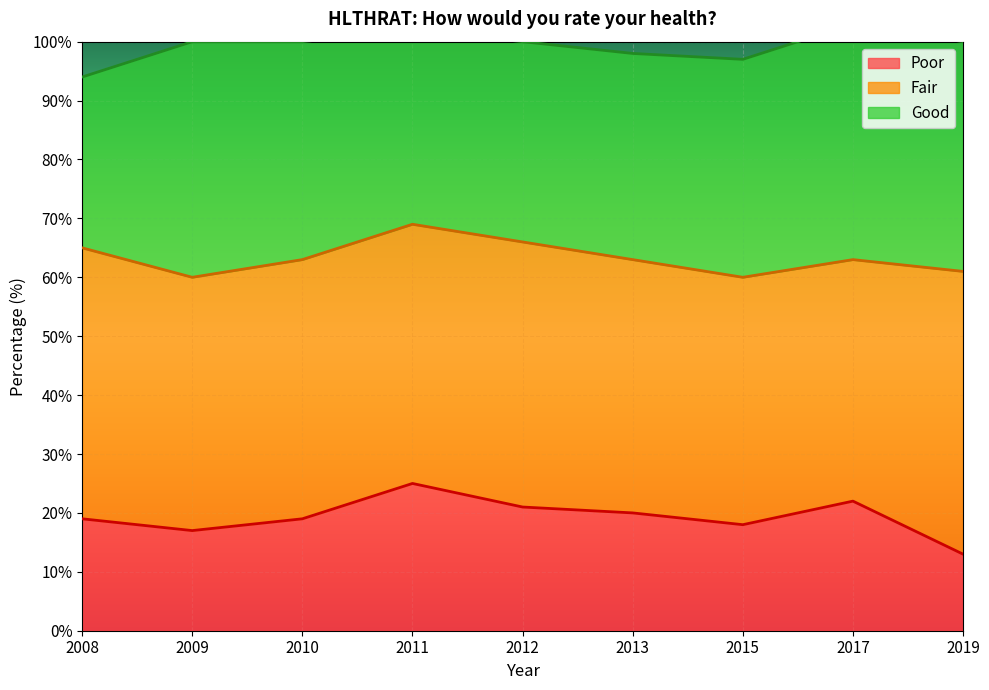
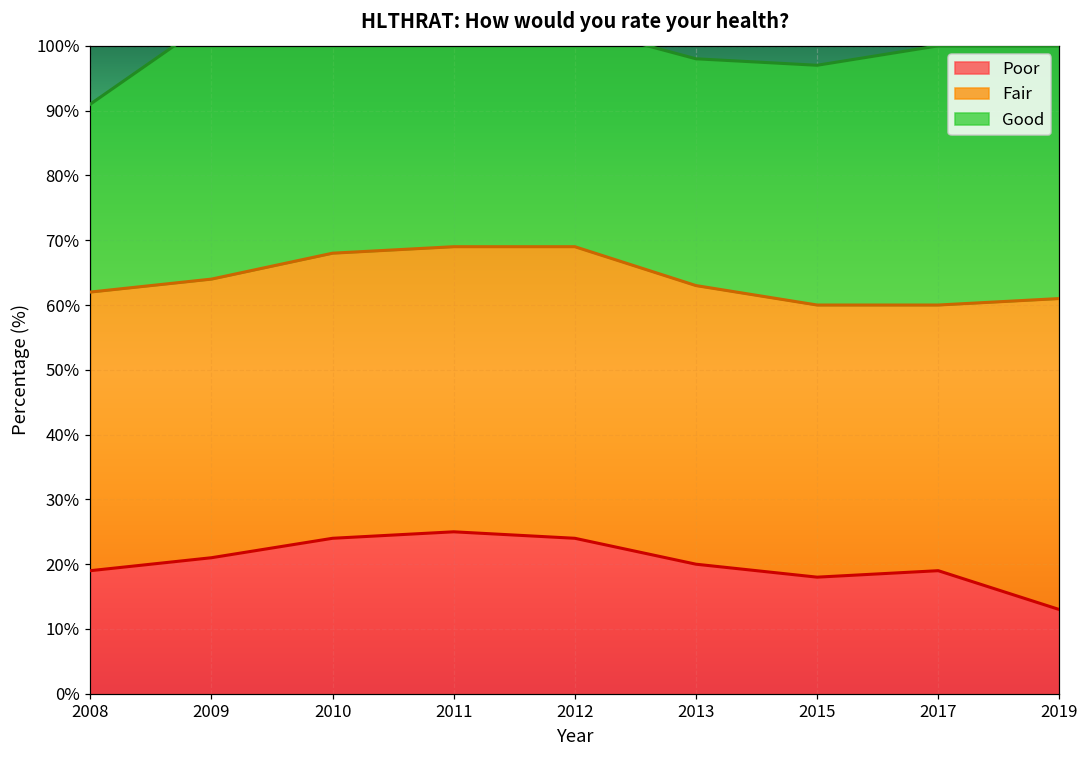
  {
    "Poor": {
      "2008": "19%",
-     "2009": "17%",
-     "2010": "19%",
+     "2009": "21%",
+     "2010": "24%",
      "2011": "25%",
-     "2012": "21%",
+     "2012": "24%",
      "2013": "20%",
      "2015": "18%",
-     "2017": "22%",
+     "2017": "19%",
      "2019": "13%"
    },
    "Fair": {
-     "2008": "46%",
+     "2008": "43%",
      "2009": "43%",
      "2010": "44%",
      "2011": "44%",
      "2012": "45%",
      "2013": "43%",
      "2015": "42%",
      "2017": "41%",
      "2019": "48%"
    },
    "Good": {
      "2008": "29%",
      "2013": "35%",
      "2015": "37%",
      "2019": "39%"
    }
  }
